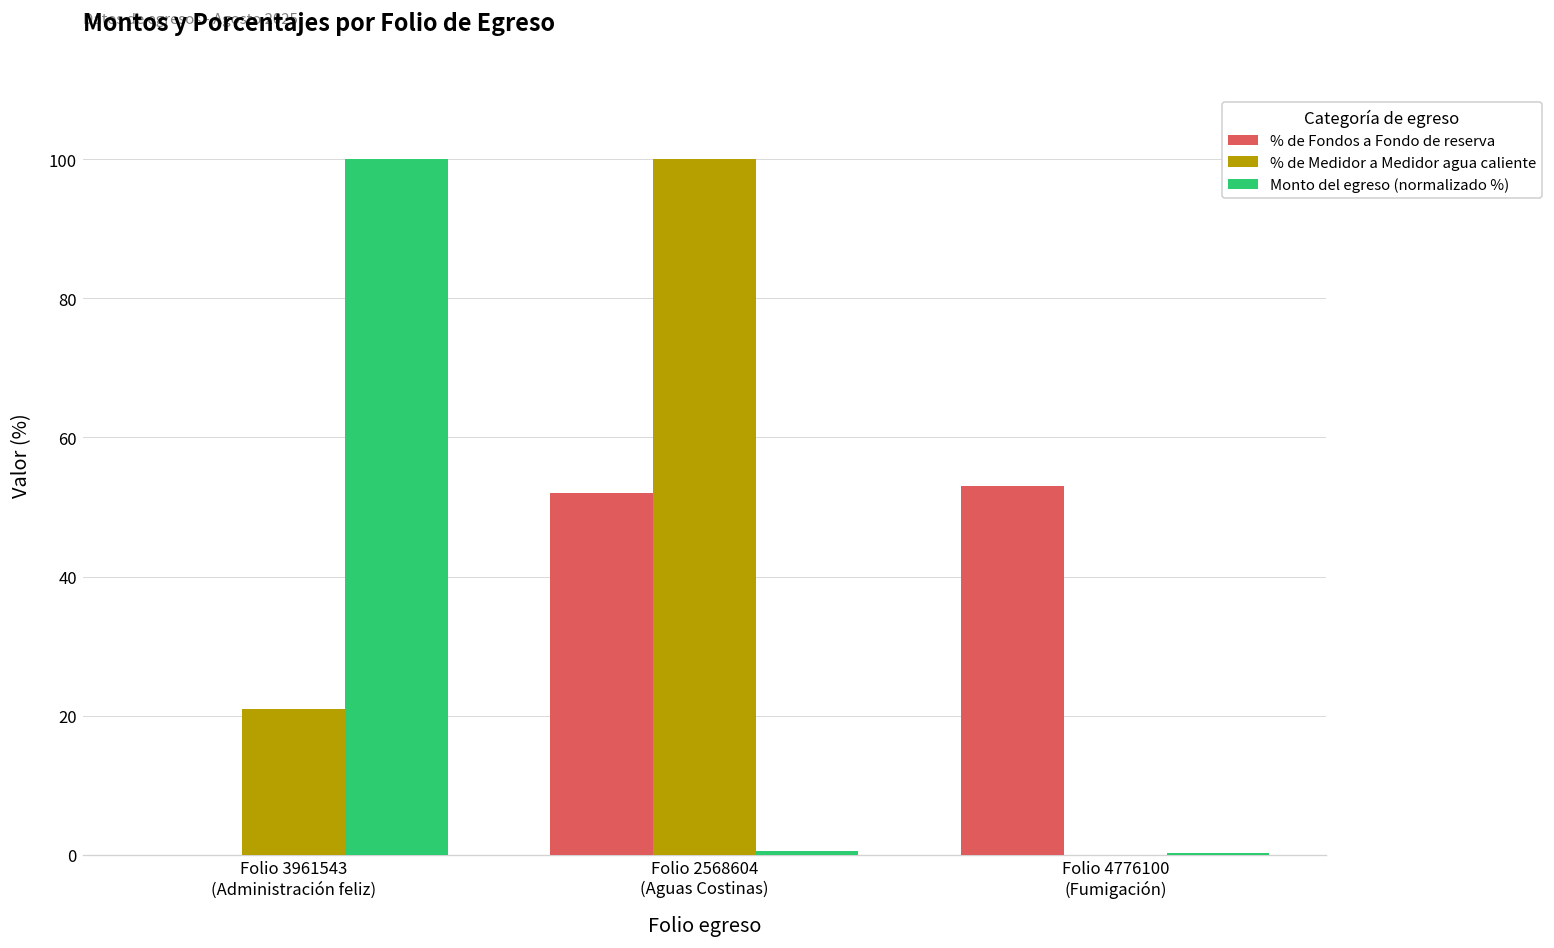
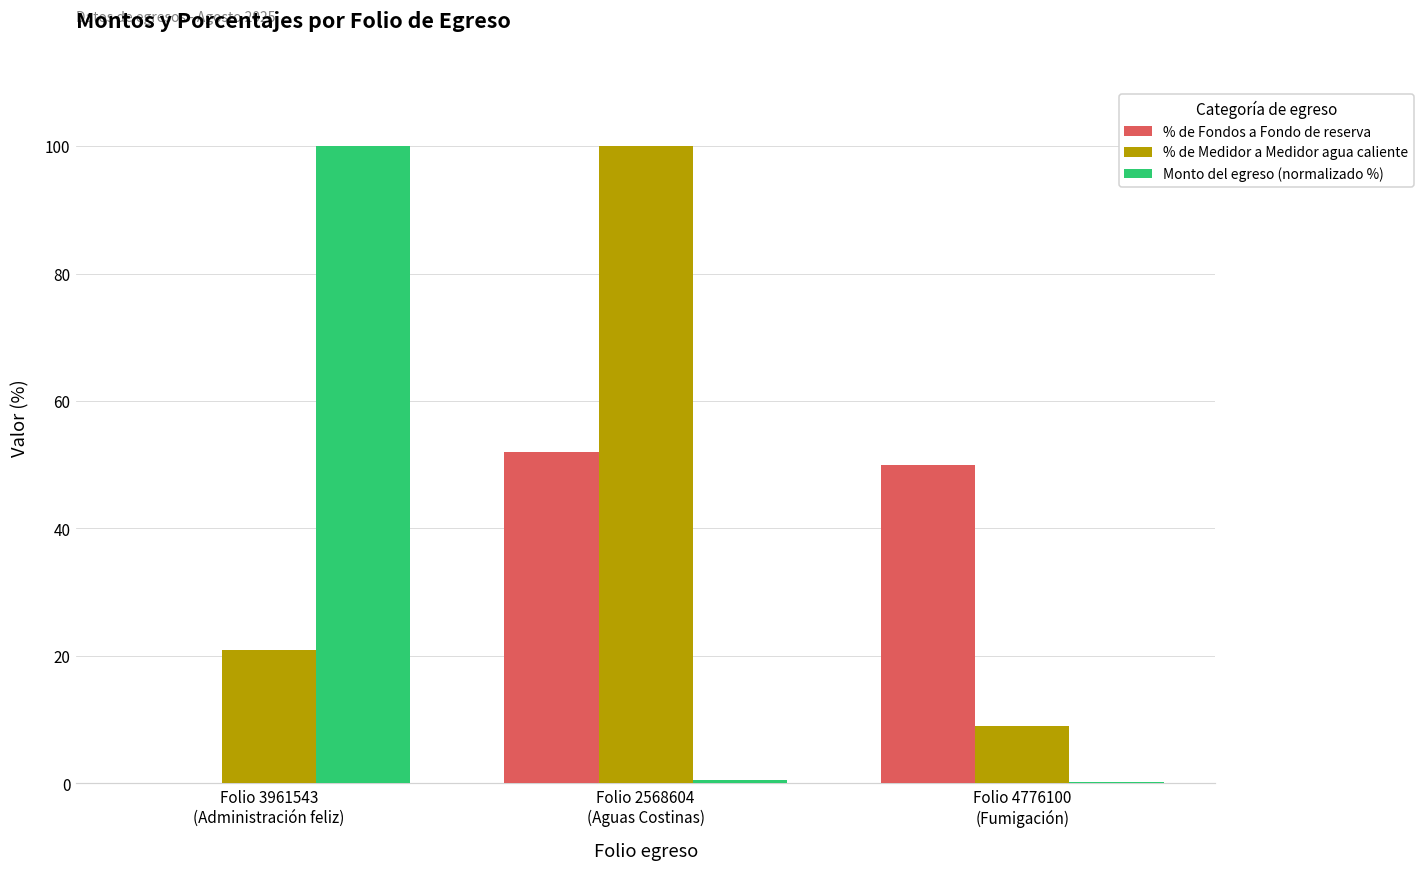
  {
    "% de Fondos a Fondo de reserva": {
      "Folio 3961543 (Administración feliz)": 0,
      "Folio 2568604 (Aguas Costinas)": 52,
-     "Folio 4776100 (Fumigación)": 53
+     "Folio 4776100 (Fumigación)": 50
    },
    "% de Medidor a Medidor agua caliente": {
      "Folio 3961543 (Administración feliz)": 21,
      "Folio 2568604 (Aguas Costinas)": 100,
-     "Folio 4776100 (Fumigación)": 0
+     "Folio 4776100 (Fumigación)": 9
    },
    "Monto del egreso (normalizado %)": {
      "Folio 3961543 (Administración feliz)": 100,
      "Folio 2568604 (Aguas Costinas)": 0
    }
  }
